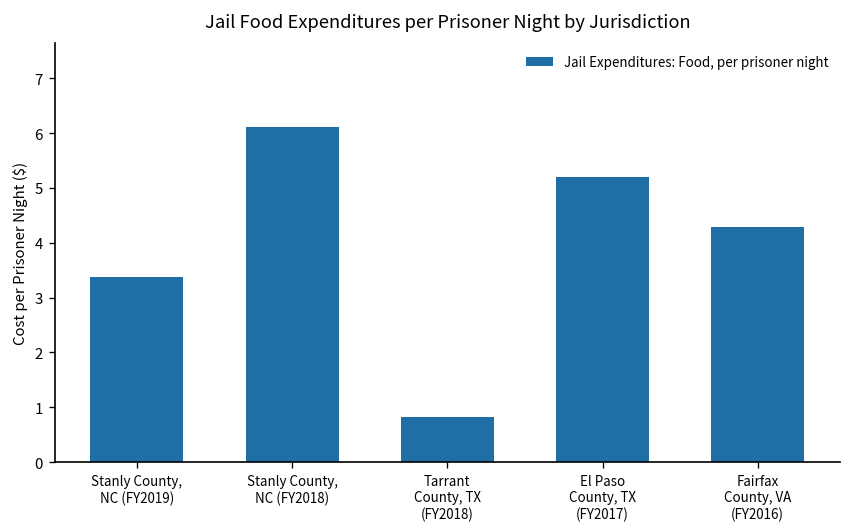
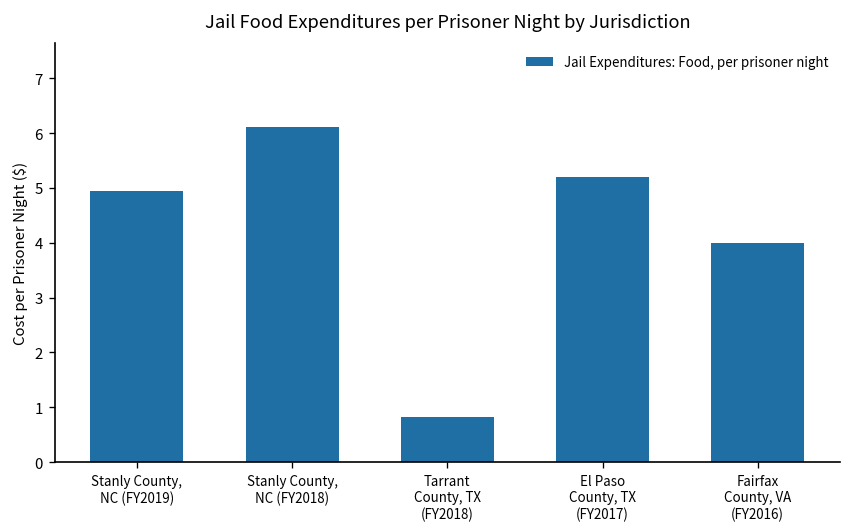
  {
-   "Stanly County, NC (FY2019)": 3.4,
+   "Stanly County, NC (FY2019)": 5.0,
    "Stanly County, NC (FY2018)": 6.1,
    "Tarrant County, TX (FY2018)": 0.8,
    "El Paso County, TX (FY2017)": 5.2,
-   "Fairfax County, VA (FY2016)": 4.3
+   "Fairfax County, VA (FY2016)": 4.0
  }
